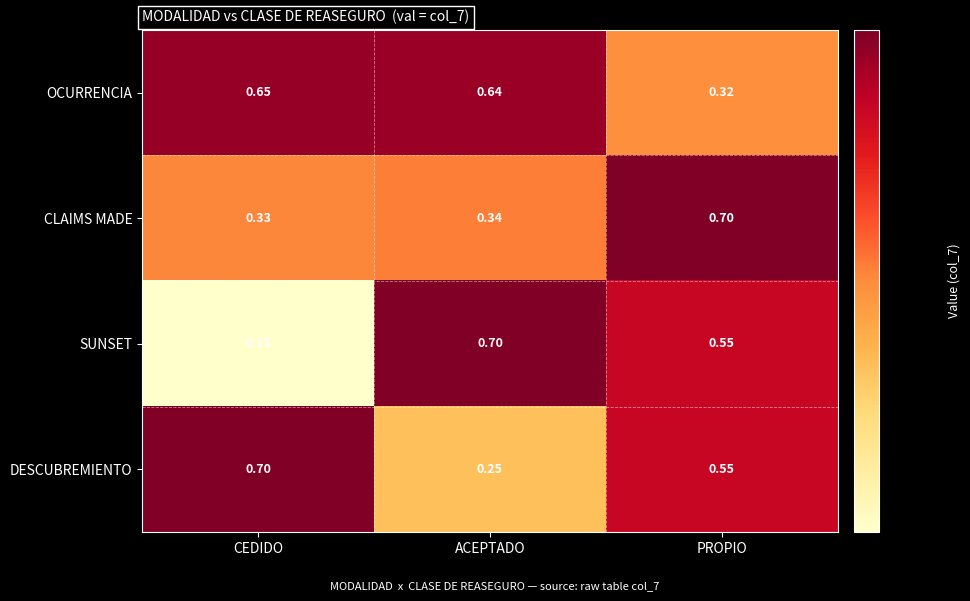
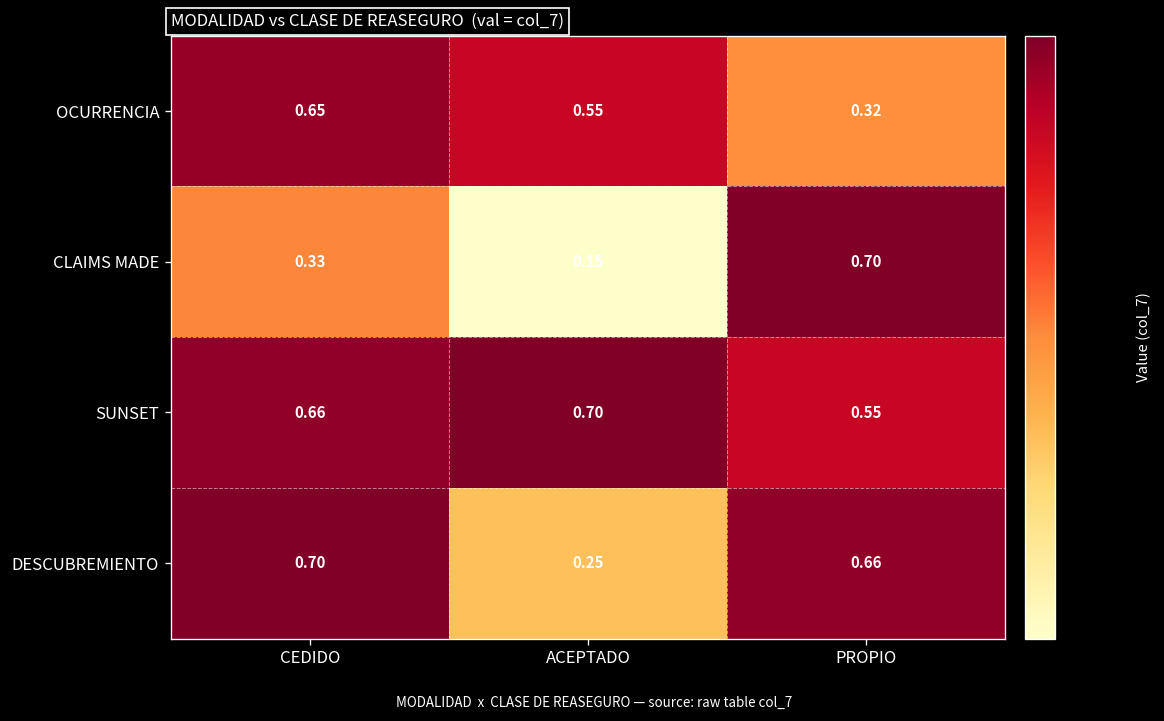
  {
    "OCURRENCIA": {
      "CEDIDO": 0.65,
-     "ACEPTADO": 0.64,
+     "ACEPTADO": 0.55,
      "PROPIO": 0.32
    },
    "CLAIMS MADE": {
      "CEDIDO": 0.33,
-     "ACEPTADO": 0.34,
+     "ACEPTADO": 0.15,
      "PROPIO": 0.70
    },
    "SUNSET": {
-     "CEDIDO": 0.15,
+     "CEDIDO": 0.66,
      "ACEPTADO": 0.70,
      "PROPIO": 0.55
    },
    "DESCUBREMIENTO": {
      "CEDIDO": 0.70,
      "ACEPTADO": 0.25,
-     "PROPIO": 0.55
+     "PROPIO": 0.66
    }
  }
